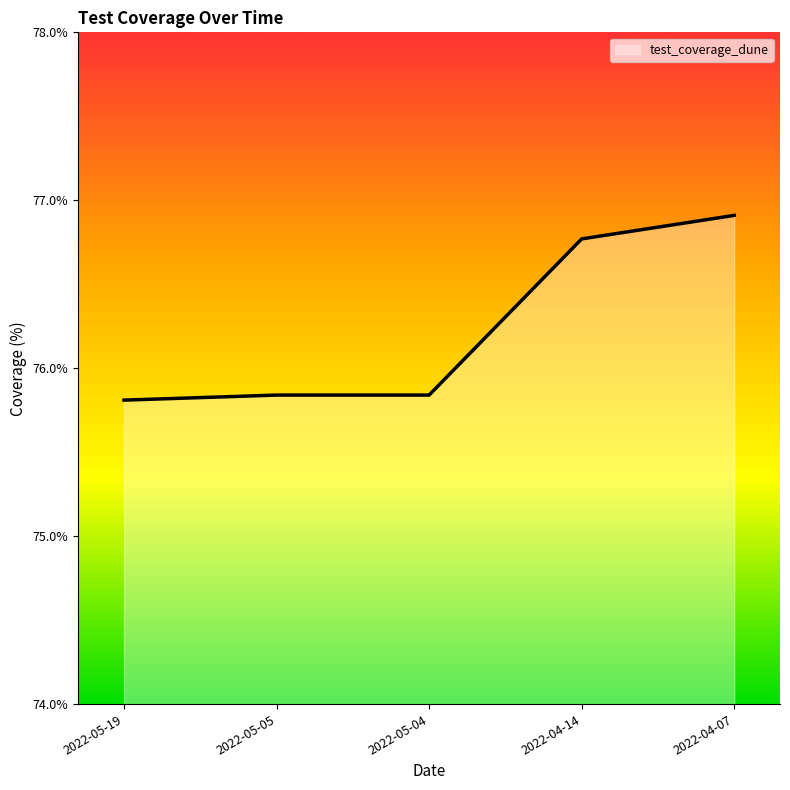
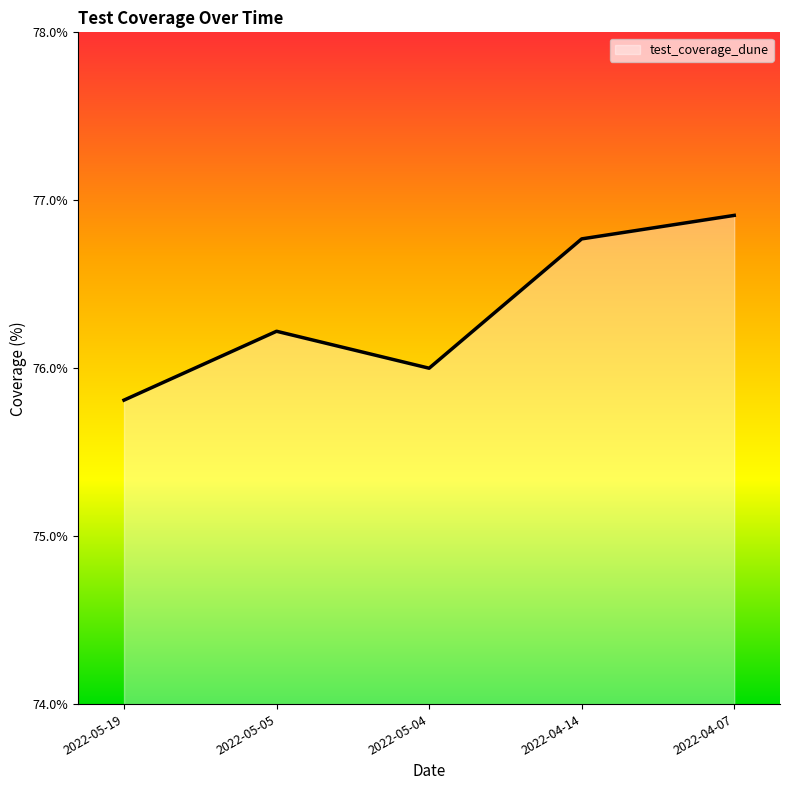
  {
    "2022-05-19": "75.81%",
-   "2022-05-05": "75.84%",
-   "2022-05-04": "75.84%",
+   "2022-05-05": "76.22%",
+   "2022-05-04": "76.00%",
    "2022-04-14": "76.77%",
    "2022-04-07": "76.91%"
  }
